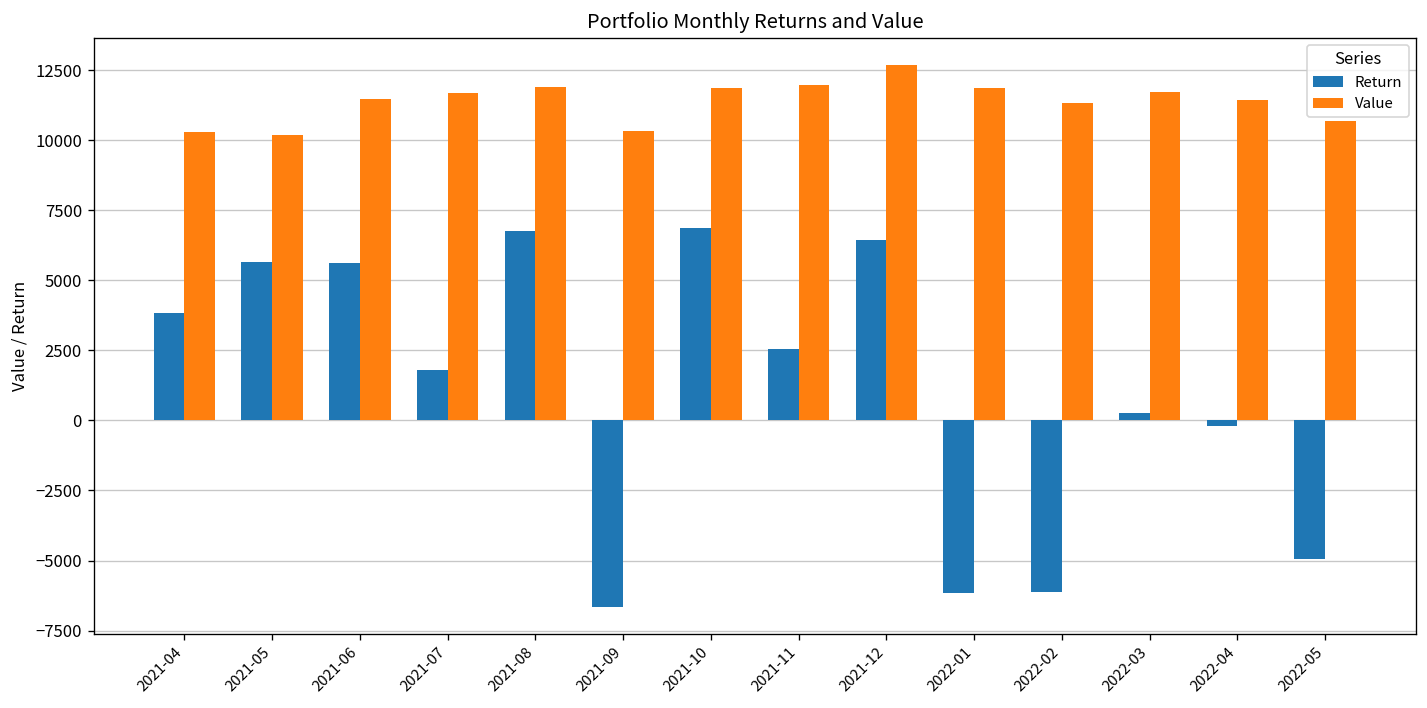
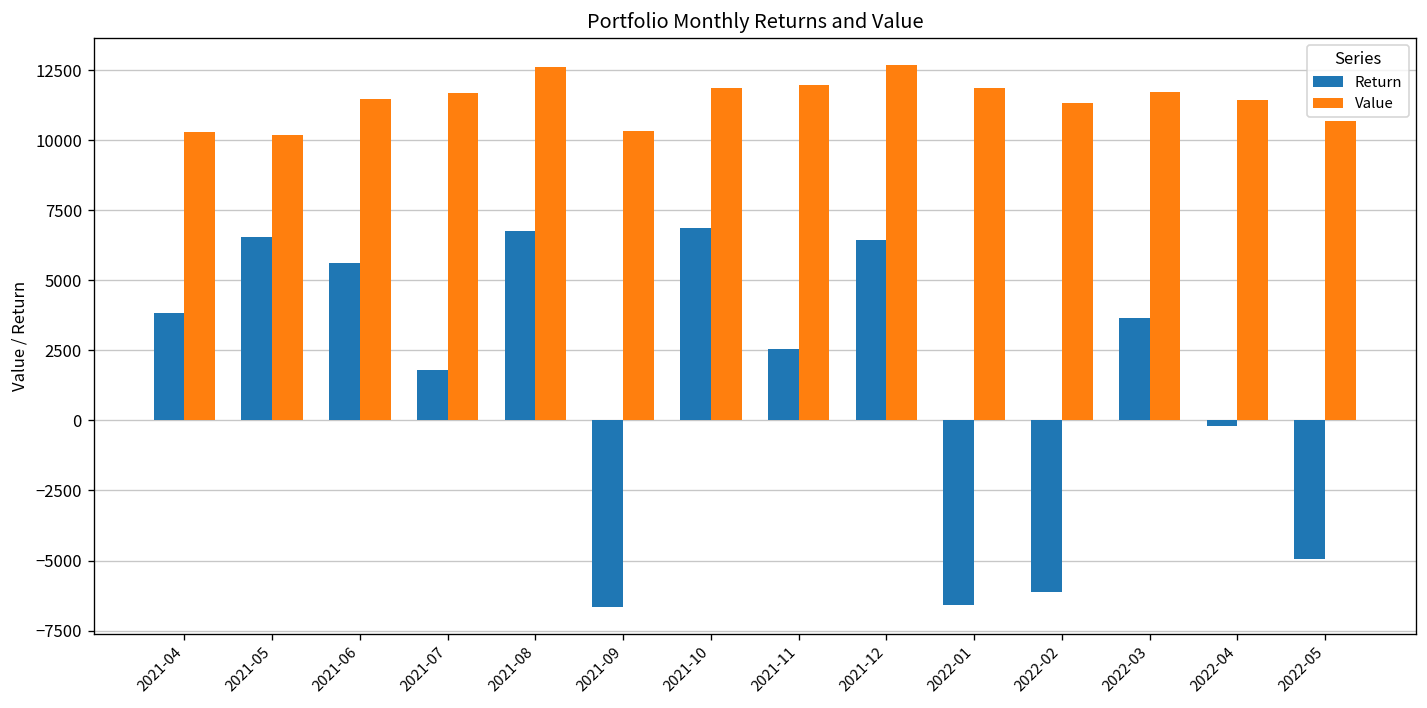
  {
    "Return": {
      "2021-04": 3800,
-     "2021-05": 5600,
+     "2021-05": 6600,
      "2021-06": 5600,
      "2021-07": 1800,
      "2021-08": 6800,
      "2021-09": -6700,
      "2021-10": 6900,
      "2021-11": 2500,
      "2021-12": 6400,
-     "2022-01": -6100,
+     "2022-01": -6600,
      "2022-02": -6100,
-     "2022-03": 300,
+     "2022-03": 3700,
      "2022-04": -200,
      "2022-05": -4900
    },
    "Value": {
      "2021-04": 10300,
      "2021-05": 10200,
      "2021-06": 11500,
      "2021-07": 11700,
-     "2021-08": 11900,
+     "2021-08": 12600,
      "2021-09": 10300,
      "2021-10": 11900,
      "2021-11": 12000,
      "2021-12": 12700,
      "2022-01": 11900,
      "2022-02": 11300,
      "2022-03": 11700,
      "2022-04": 11400,
      "2022-05": 10700
    }
  }
